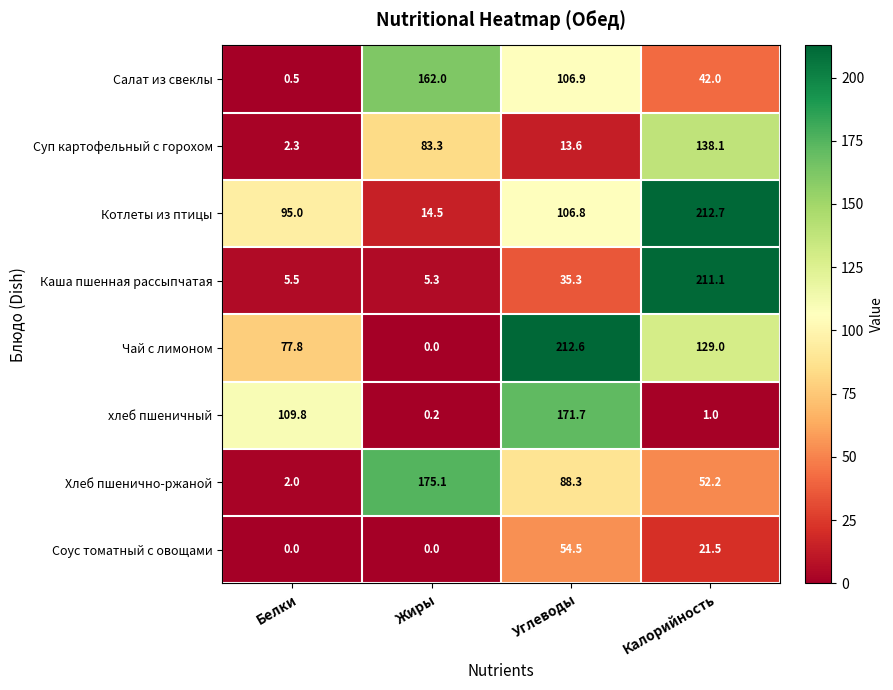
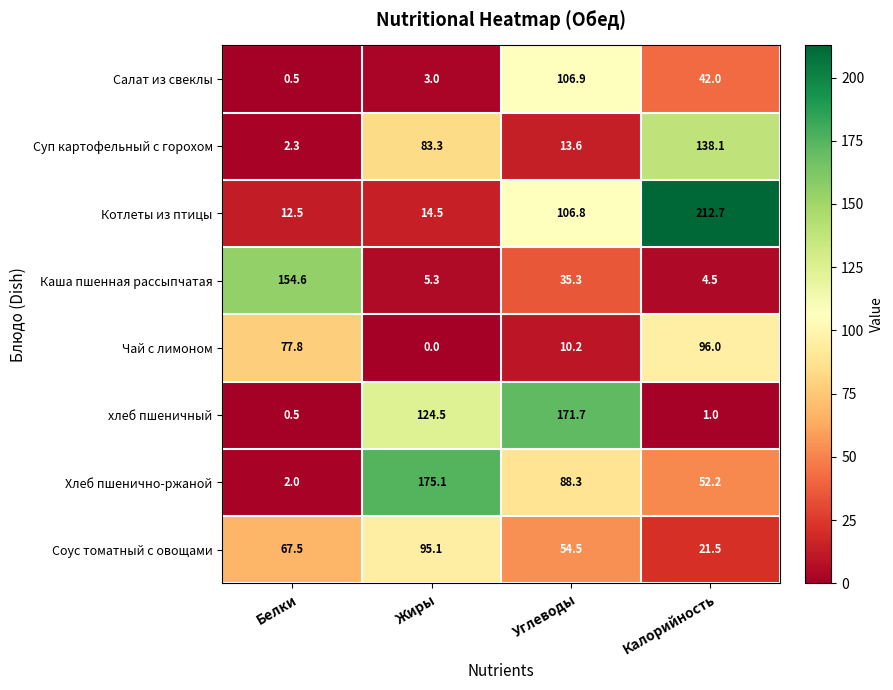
  {
    "Салат из свеклы": {
      "Белки": 0.5,
-     "Жиры": 162.0,
+     "Жиры": 3.0,
      "Углеводы": 106.9,
      "Калорийность": 42.0
    },
    "Суп картофельный с горохом": {
      "Белки": 2.3,
      "Жиры": 83.3,
      "Углеводы": 13.6,
      "Калорийность": 138.1
    },
    "Котлеты из птицы": {
-     "Белки": 95.0,
+     "Белки": 12.5,
      "Жиры": 14.5,
      "Углеводы": 106.8,
      "Калорийность": 212.7
    },
    "Каша пшенная рассыпчатая": {
-     "Белки": 5.5,
+     "Белки": 154.6,
      "Жиры": 5.3,
      "Углеводы": 35.3,
-     "Калорийность": 211.1
+     "Калорийность": 4.5
    },
    "Чай с лимоном": {
      "Белки": 77.8,
      "Жиры": 0.0,
-     "Углеводы": 212.6,
-     "Калорийность": 129.0
+     "Углеводы": 10.2,
+     "Калорийность": 96.0
    },
    "хлеб пшеничный": {
-     "Белки": 109.8,
-     "Жиры": 0.2,
+     "Белки": 0.5,
+     "Жиры": 124.5,
      "Углеводы": 171.7,
      "Калорийность": 1.0
    },
    "Хлеб пшенично-ржаной": {
      "Белки": 2.0,
      "Жиры": 175.1,
      "Углеводы": 88.3,
      "Калорийность": 52.2
    },
    "Соус томатный с овощами": {
-     "Белки": 0.0,
-     "Жиры": 0.0,
+     "Белки": 67.5,
+     "Жиры": 95.1,
      "Углеводы": 54.5,
      "Калорийность": 21.5
    }
  }
